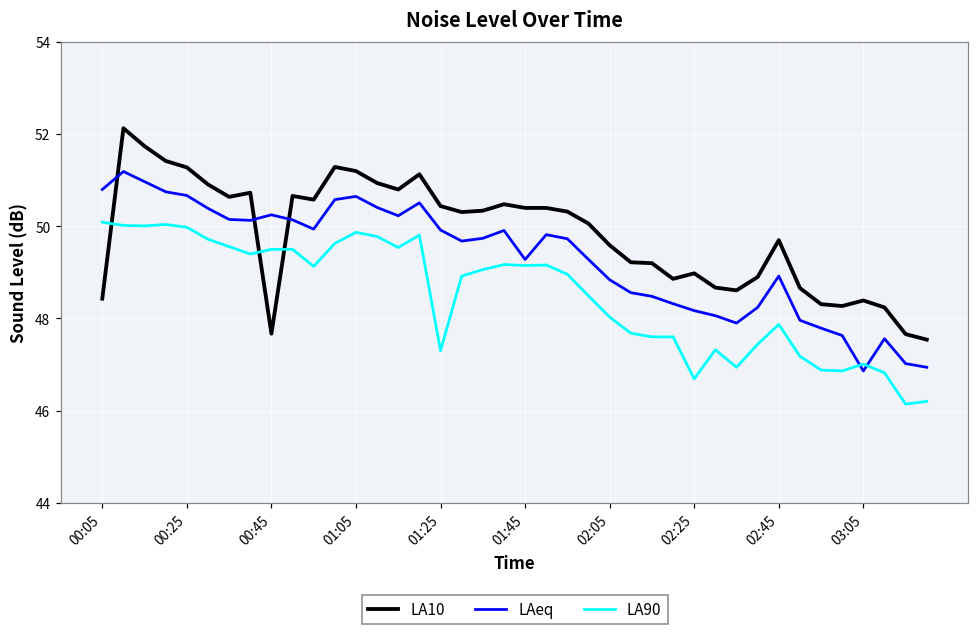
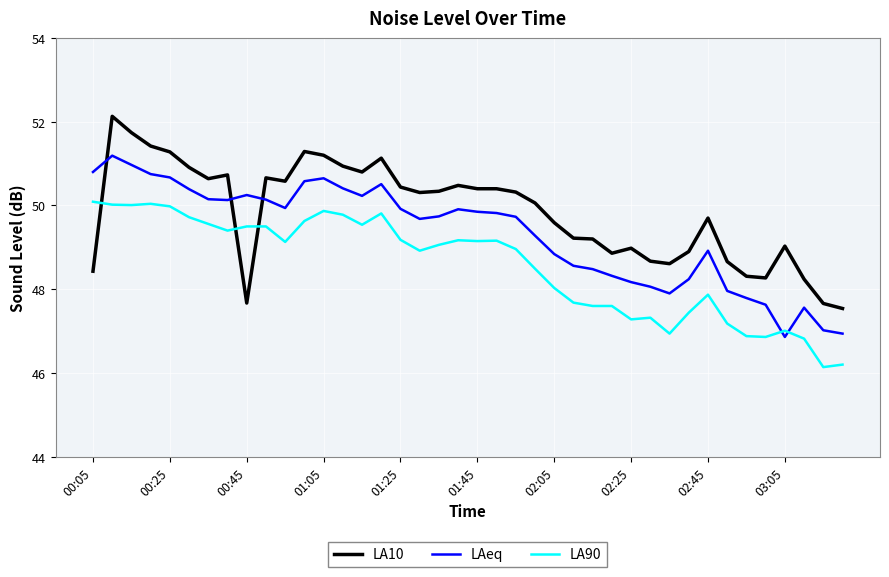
  {
    "LA10": {
      "00:05": 48.4,
      "00:25": 51.3,
      "00:45": 47.7,
      "01:05": 51.2,
      "01:25": 50.4,
      "01:45": 50.4,
      "02:05": 49.6,
      "02:25": 49.0,
      "02:45": 49.7,
-     "03:05": 48.4
+     "03:05": 49.0
    },
    "LAeq": {
      "00:05": 50.8,
      "00:25": 50.7,
      "00:45": 50.3,
      "01:05": 50.7,
      "01:25": 49.9,
-     "01:45": 49.3,
+     "01:45": 49.9,
      "02:05": 48.8,
      "02:25": 48.2,
      "02:45": 48.9,
      "03:05": 46.9
    },
    "LA90": {
      "00:05": 50.1,
      "00:25": 50.0,
      "00:45": 49.5,
      "01:05": 49.9,
-     "01:25": 47.3,
+     "01:25": 49.2,
      "01:45": 49.2,
      "02:05": 48.0,
-     "02:25": 46.7,
+     "02:25": 47.3,
      "02:45": 47.9,
      "03:05": 47.0
    }
  }
